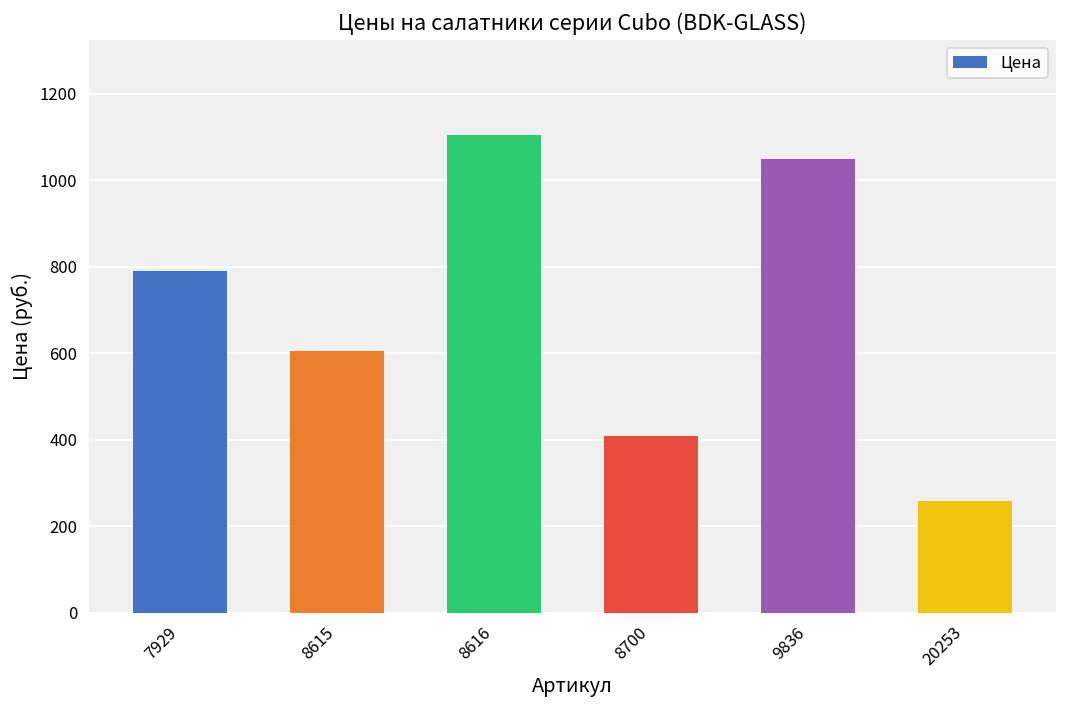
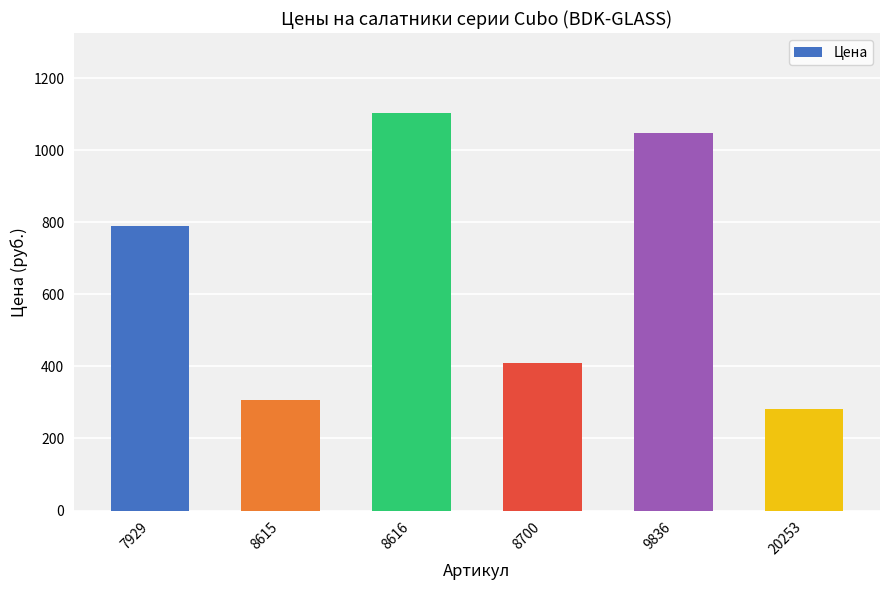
  {
    "7929": 790,
-   "8615": 610,
+   "8615": 310,
    "8616": 1100,
    "8700": 410,
    "9836": 1050,
-   "20253": 260
+   "20253": 280
  }
